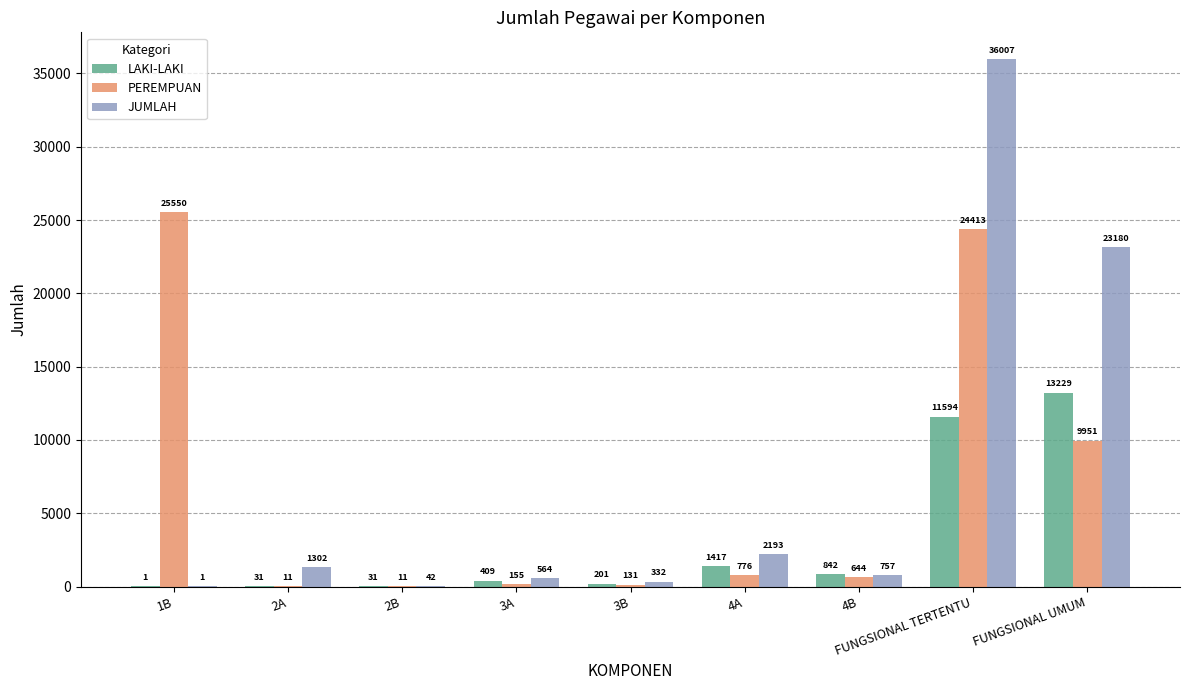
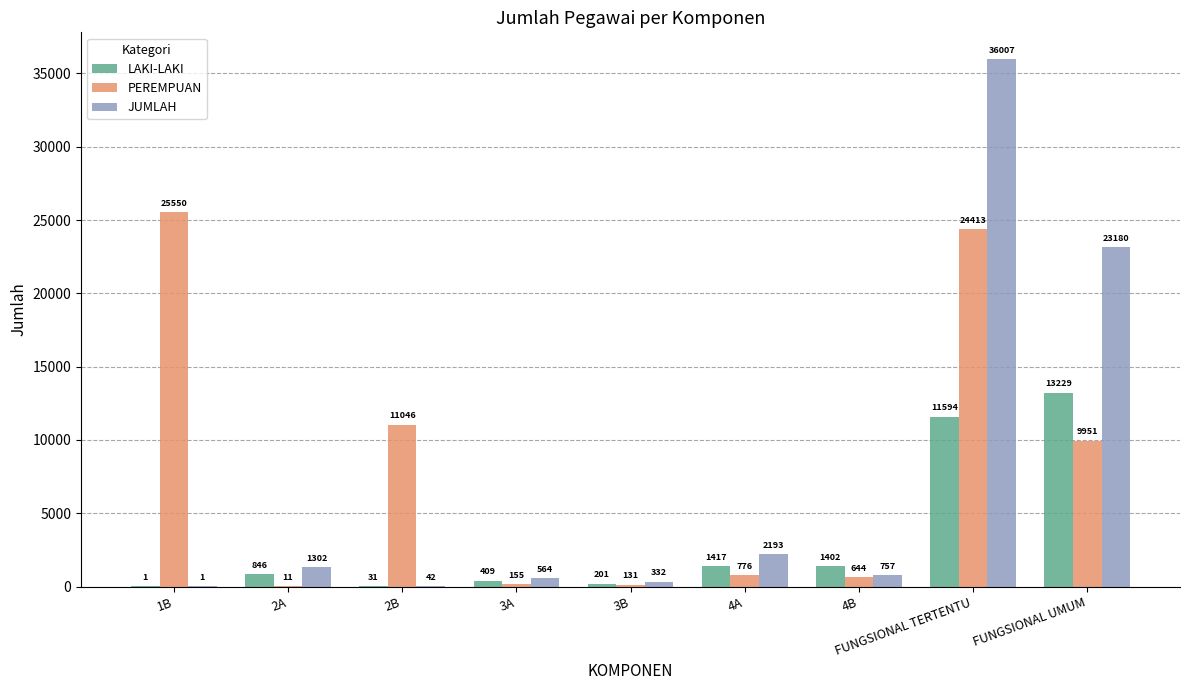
  {
    "LAKI-LAKI": {
      "1B": 1,
-     "2A": 31,
+     "2A": 846,
      "2B": 31,
      "3A": 409,
      "3B": 201,
      "4A": 1417,
-     "4B": 842,
+     "4B": 1402,
      "FUNGSIONAL TERTENTU": 11594,
      "FUNGSIONAL UMUM": 13229
    },
    "PEREMPUAN": {
      "1B": 25550,
      "2A": 11,
-     "2B": 11,
+     "2B": 11046,
      "3A": 155,
      "3B": 131,
      "4A": 776,
      "4B": 644,
      "FUNGSIONAL TERTENTU": 24413,
      "FUNGSIONAL UMUM": 9951
    },
    "JUMLAH": {
      "1B": 1,
      "2A": 1302,
      "2B": 42,
      "3A": 564,
      "3B": 332,
      "4A": 2193,
      "4B": 757,
      "FUNGSIONAL TERTENTU": 36007,
      "FUNGSIONAL UMUM": 23180
    }
  }
